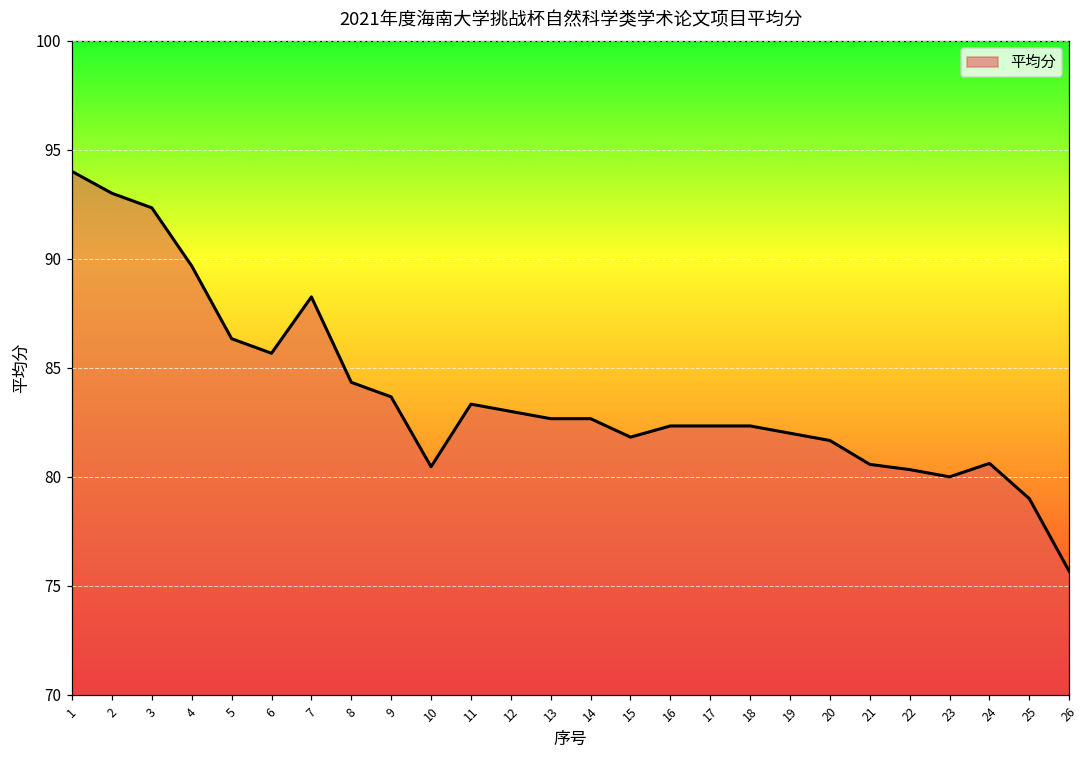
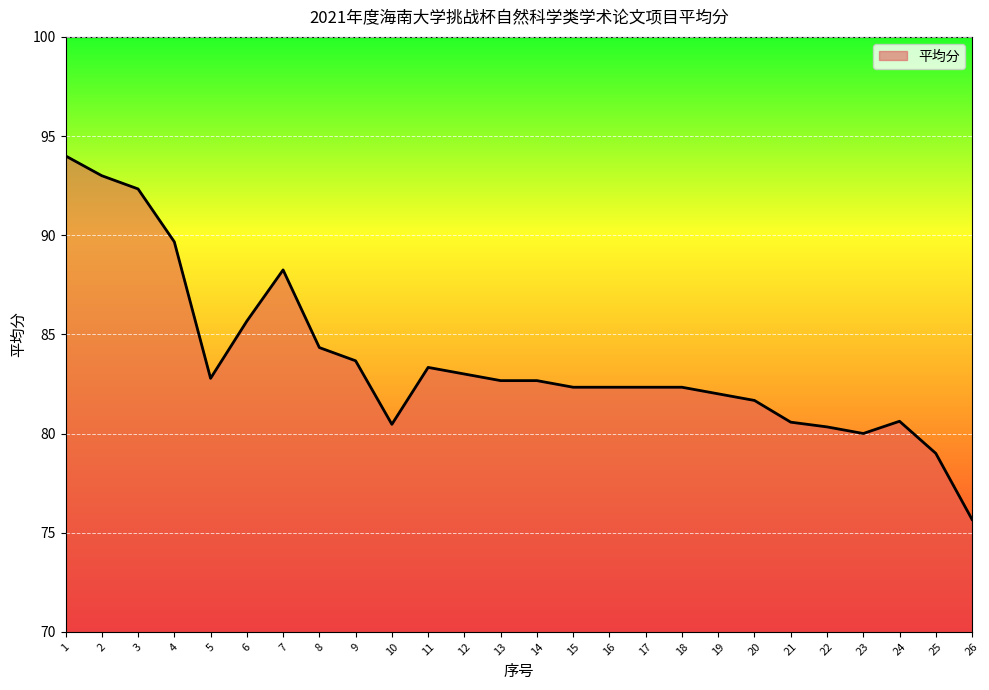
  {
    "1": 94.0,
    "2": 93.0,
    "3": 92.3,
    "4": 89.7,
-   "5": 86.3,
+   "5": 82.8,
    "6": 85.7,
    "7": 88.2,
    "8": 84.3,
    "9": 83.7,
    "10": 80.5,
    "11": 83.3,
    "12": 83.0,
    "13": 82.7,
    "14": 82.7,
-   "15": 81.8,
+   "15": 82.3,
    "16": 82.3,
    "17": 82.3,
    "18": 82.3,
    "19": 82.0,
    "20": 81.7,
    "21": 80.6,
    "22": 80.3,
    "23": 80.0,
    "24": 80.6,
    "25": 79.0,
    "26": 75.7
  }
